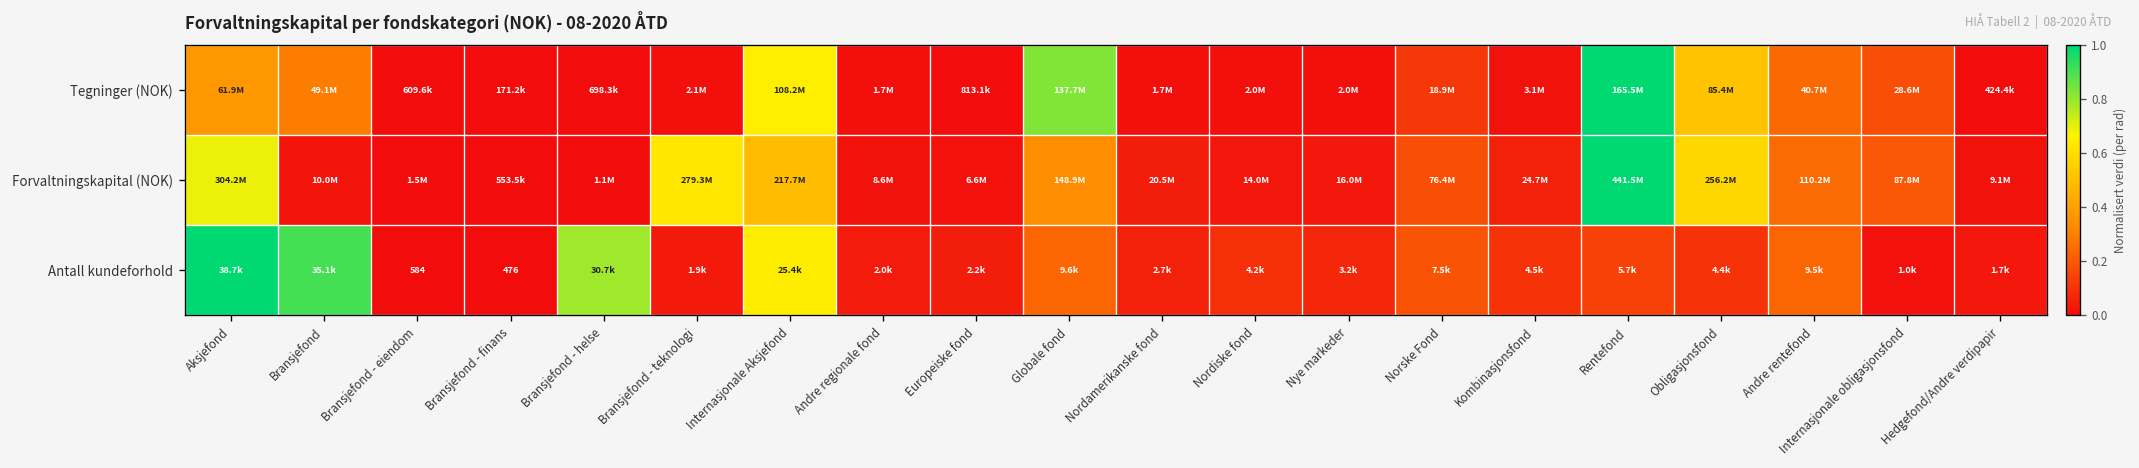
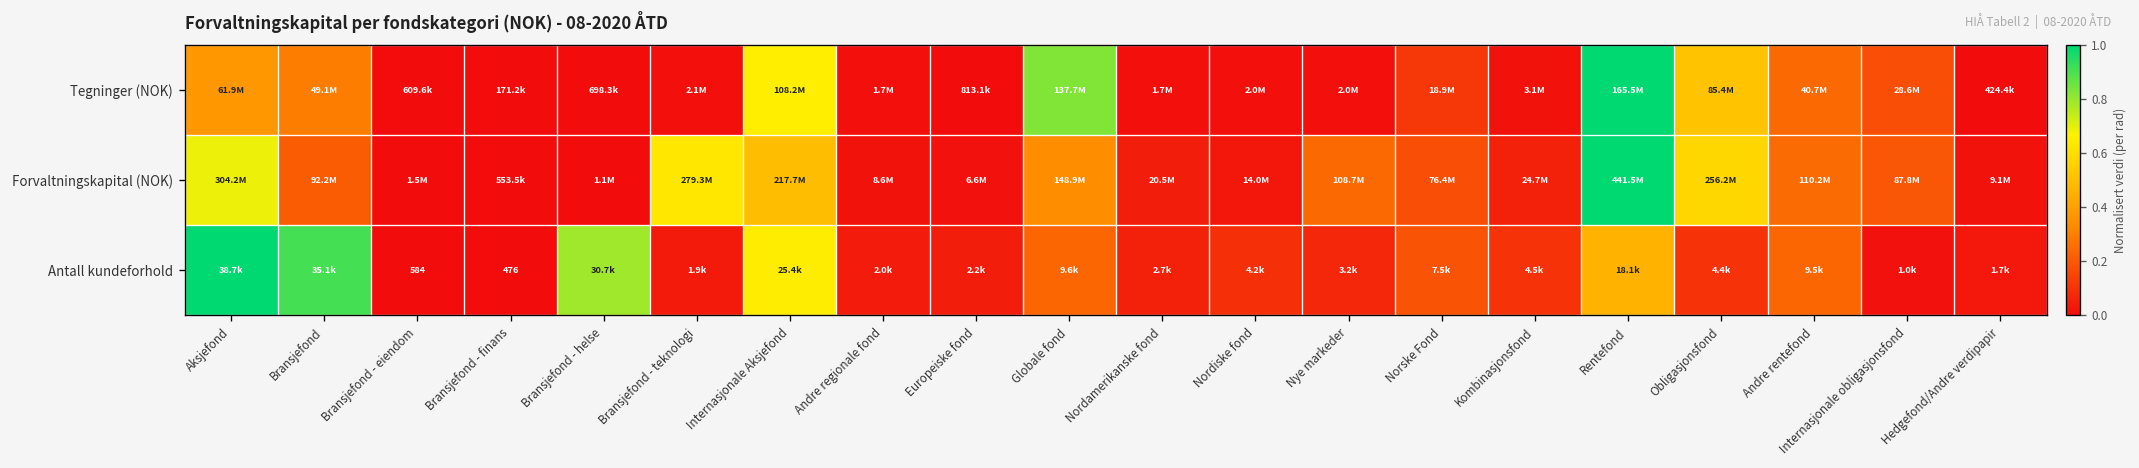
  {
    "Tegninger (NOK)": {
      "Aksjefond": "61.9M",
      "Bransjefond": "49.1M",
      "Bransjefond - eiendom": "609.6k",
      "Bransjefond - finans": "171.2k",
      "Bransjefond - helse": "698.3k",
      "Bransjefond - teknologi": "2.1M",
      "Internasjonale Aksjefond": "108.2M",
      "Andre regionale fond": "1.7M",
      "Europeiske fond": "813.1k",
      "Globale fond": "137.7M",
      "Nordamerikanske fond": "1.7M",
      "Nordiske fond": "2.0M",
      "Nye markeder": "2.0M",
      "Norske Fond": "18.9M",
      "Kombinasjonsfond": "3.1M",
      "Rentefond": "165.5M",
      "Obligasjonsfond": "85.4M",
      "Andre rentefond": "40.7M",
      "Internasjonale obligasjonsfond": "28.6M",
      "Hedgefond/Andre verdipapir": "424.4k"
    },
    "Forvaltningskapital (NOK)": {
      "Aksjefond": "304.2M",
-     "Bransjefond": "10.0M",
+     "Bransjefond": "92.2M",
      "Bransjefond - eiendom": "1.5M",
      "Bransjefond - finans": "553.5k",
      "Bransjefond - helse": "1.1M",
      "Bransjefond - teknologi": "279.3M",
      "Internasjonale Aksjefond": "217.7M",
      "Andre regionale fond": "8.6M",
      "Europeiske fond": "6.6M",
      "Globale fond": "148.9M",
      "Nordamerikanske fond": "20.5M",
      "Nordiske fond": "14.0M",
-     "Nye markeder": "16.0M",
+     "Nye markeder": "108.7M",
      "Norske Fond": "76.4M",
      "Kombinasjonsfond": "24.7M",
      "Rentefond": "441.5M",
      "Obligasjonsfond": "256.2M",
      "Andre rentefond": "110.2M",
      "Internasjonale obligasjonsfond": "87.8M",
      "Hedgefond/Andre verdipapir": "9.1M"
    },
    "Antall kundeforhold": {
      "Aksjefond": "38.7k",
      "Bransjefond": "35.1k",
      "Bransjefond - eiendom": "584",
      "Bransjefond - finans": "476",
      "Bransjefond - helse": "30.7k",
      "Bransjefond - teknologi": "1.9k",
      "Internasjonale Aksjefond": "25.4k",
      "Andre regionale fond": "2.0k",
      "Europeiske fond": "2.2k",
      "Globale fond": "9.6k",
      "Nordamerikanske fond": "2.7k",
      "Nordiske fond": "4.2k",
      "Nye markeder": "3.2k",
      "Norske Fond": "7.5k",
      "Kombinasjonsfond": "4.5k",
-     "Rentefond": "5.7k",
+     "Rentefond": "18.1k",
      "Obligasjonsfond": "4.4k",
      "Andre rentefond": "9.5k",
      "Internasjonale obligasjonsfond": "1.0k",
      "Hedgefond/Andre verdipapir": "1.7k"
    }
  }
